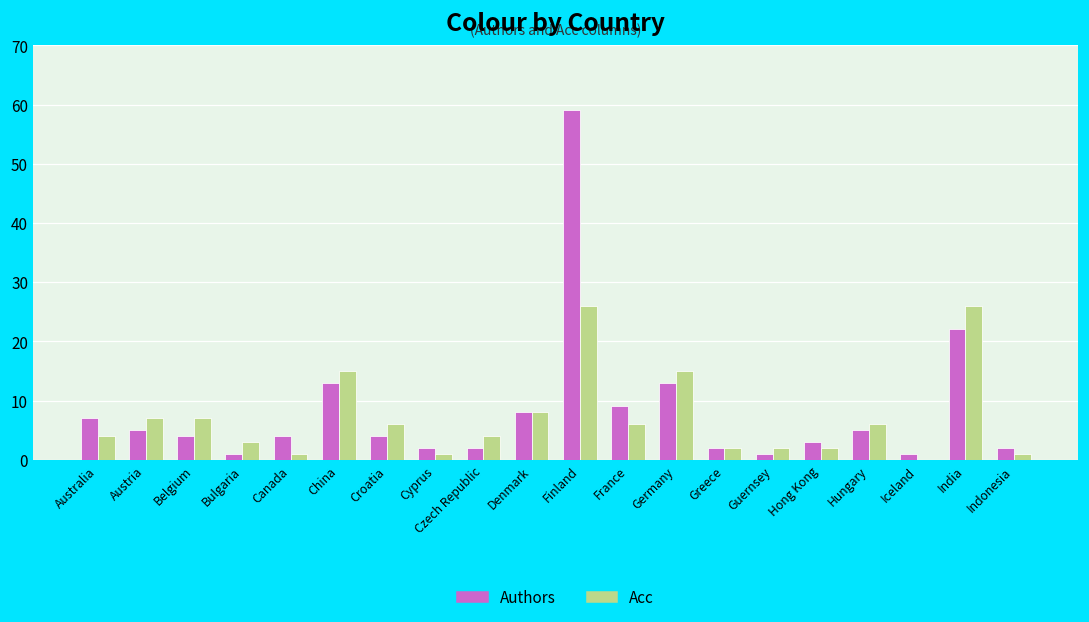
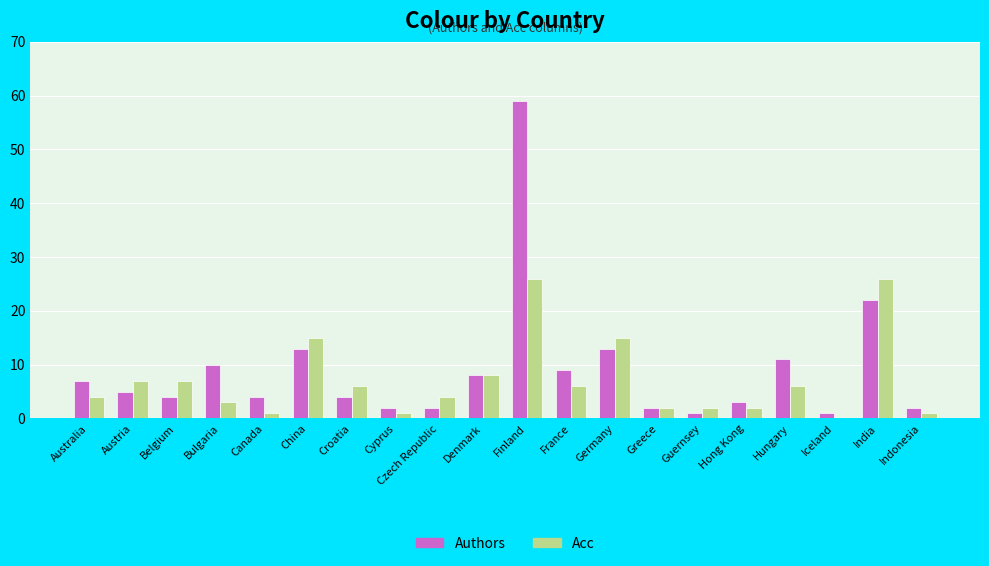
  {
    "Authors": {
      "Australia": 7,
      "Austria": 5,
      "Belgium": 4,
-     "Bulgaria": 1,
+     "Bulgaria": 10,
      "Canada": 4,
      "China": 13,
      "Croatia": 4,
      "Cyprus": 2,
      "Czech Republic": 2,
      "Denmark": 8,
      "Finland": 59,
      "France": 9,
      "Germany": 13,
      "Greece": 2,
      "Guernsey": 1,
      "Hong Kong": 3,
-     "Hungary": 5,
+     "Hungary": 11,
      "Iceland": 1,
      "India": 22,
      "Indonesia": 2
    },
    "Acc": {
      "Australia": 4,
      "Austria": 7,
      "Belgium": 7,
      "Bulgaria": 3,
      "Canada": 1,
      "China": 15,
      "Croatia": 6,
      "Cyprus": 1,
      "Czech Republic": 4,
      "Denmark": 8,
      "Finland": 26,
      "France": 6,
      "Germany": 15,
      "Greece": 2,
      "Guernsey": 2,
      "Hong Kong": 2,
      "Hungary": 6,
      "Iceland": 0,
      "India": 26,
      "Indonesia": 1
    }
  }
